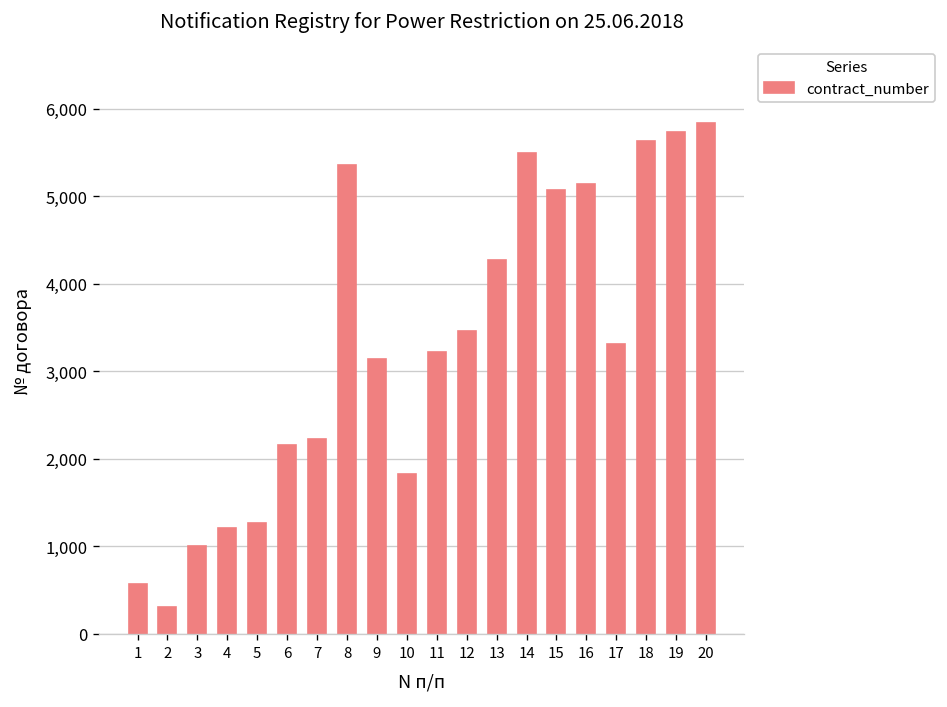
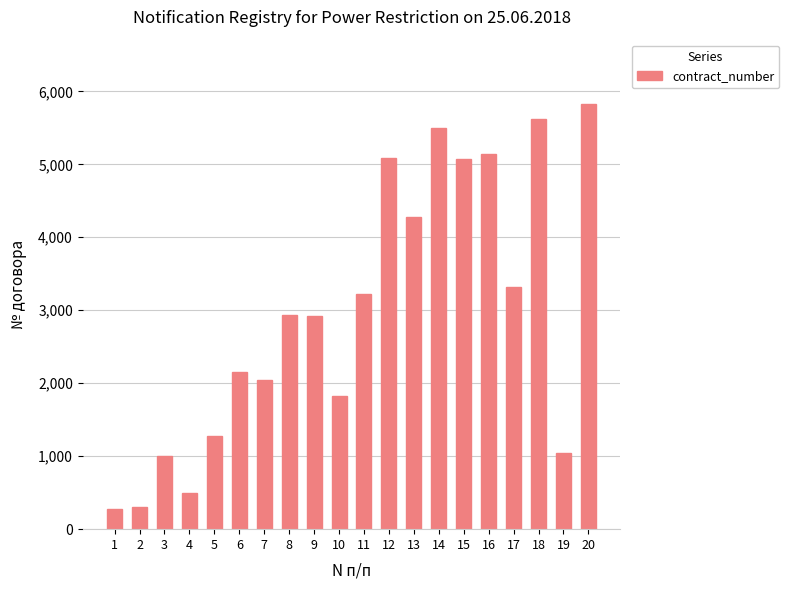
  {
-   "1": "600",
+   "1": "300",
    "2": "300",
    "3": "1,000",
-   "4": "1,200",
+   "4": "500",
    "5": "1,300",
    "6": "2,200",
-   "7": "2,200",
-   "8": "5,400",
-   "9": "3,100",
+   "7": "2,000",
+   "8": "2,900",
+   "9": "2,900",
    "10": "1,800",
    "11": "3,200",
-   "12": "3,500",
+   "12": "5,100",
    "13": "4,300",
    "14": "5,500",
    "15": "5,100",
    "16": "5,100",
    "17": "3,300",
    "18": "5,600",
-   "19": "5,700",
+   "19": "1,000",
    "20": "5,800"
  }
